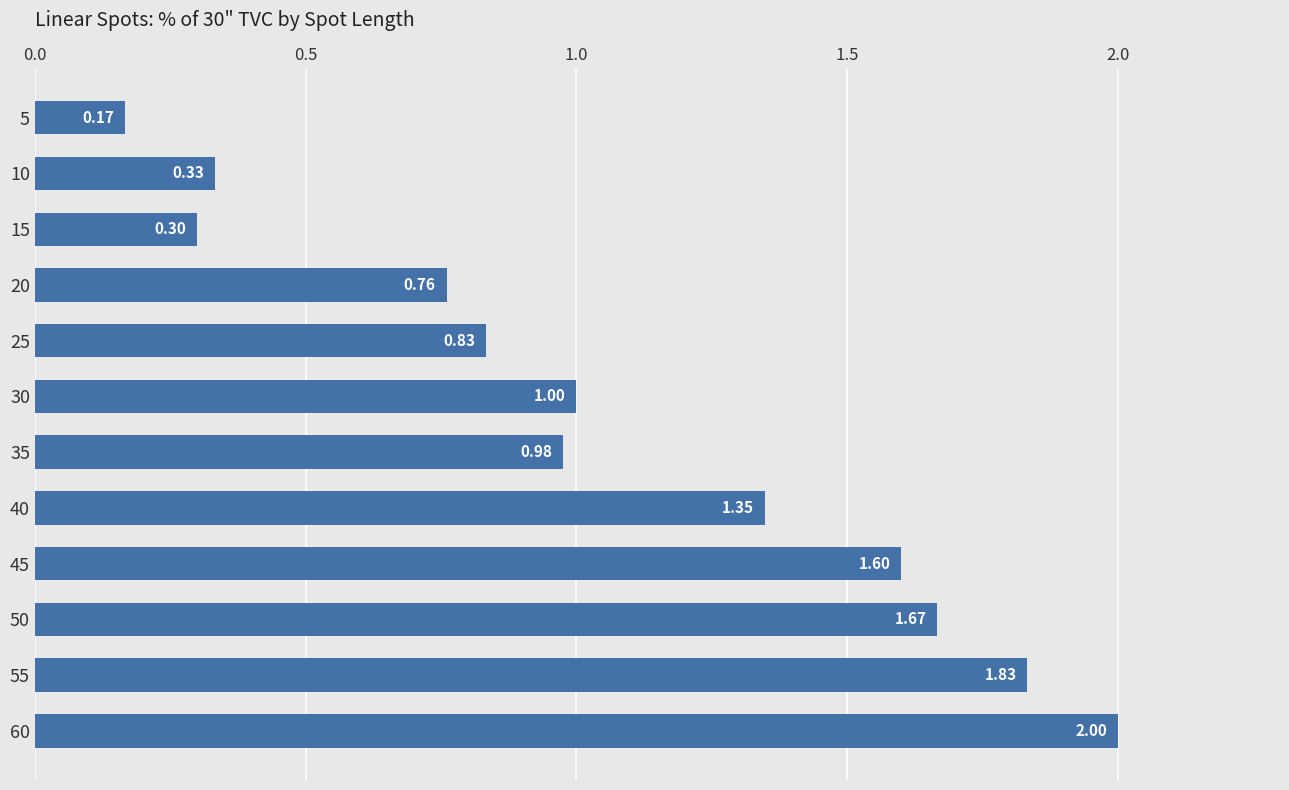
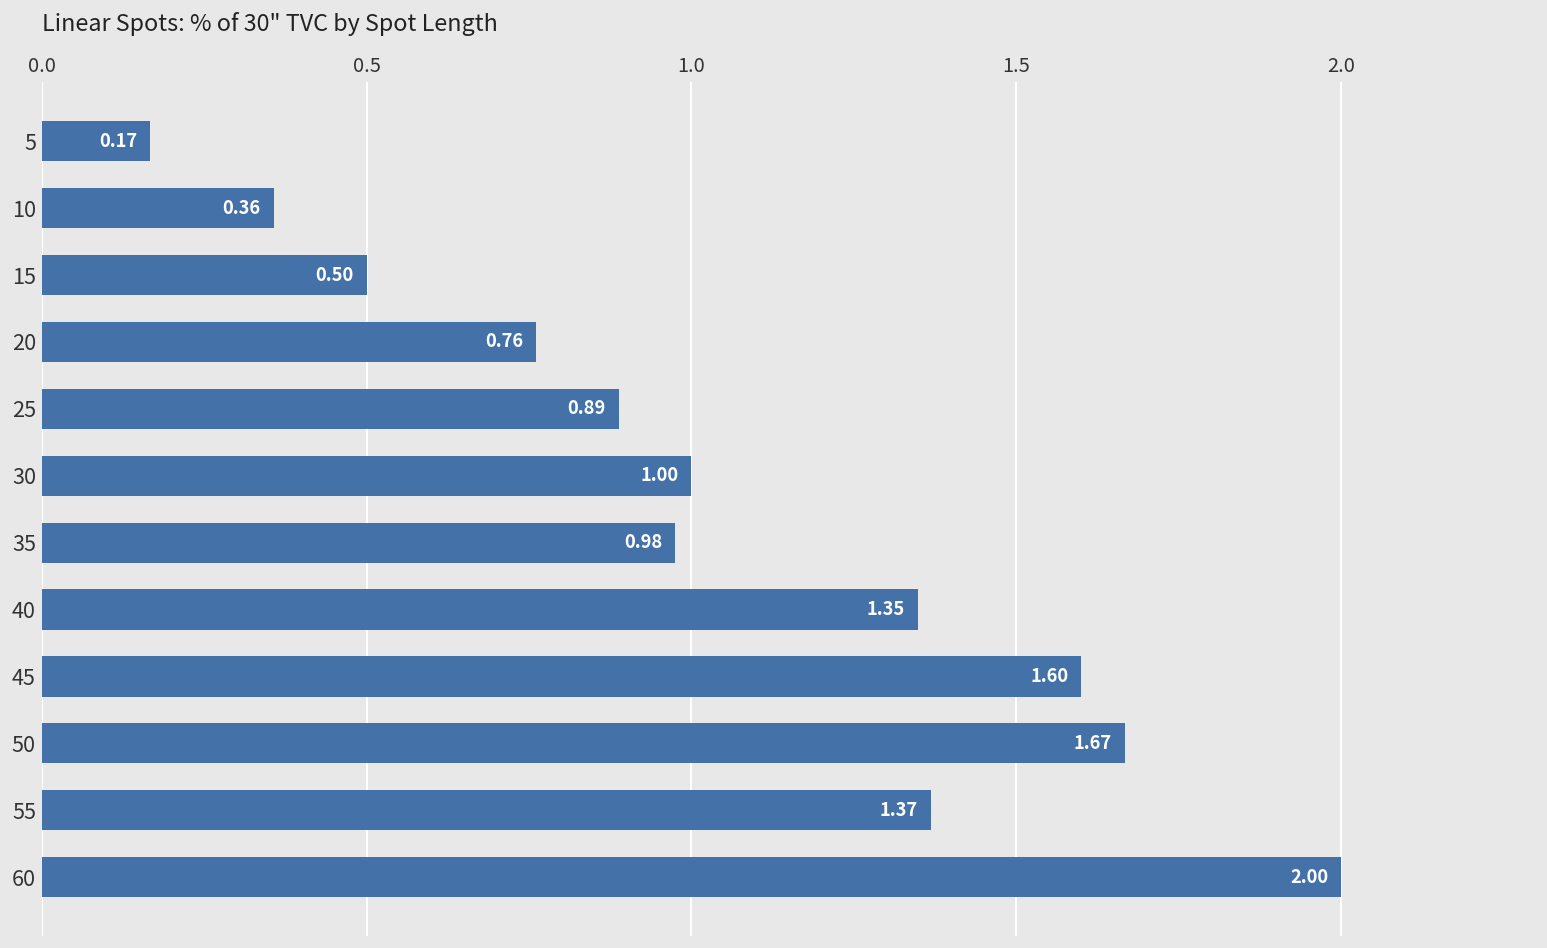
  {
    "5": 0.17,
-   "10": 0.33,
-   "15": 0.30,
+   "10": 0.36,
+   "15": 0.50,
    "20": 0.76,
-   "25": 0.83,
+   "25": 0.89,
    "30": 1.00,
    "35": 0.98,
    "40": 1.35,
    "45": 1.60,
    "50": 1.67,
-   "55": 1.83,
+   "55": 1.37,
    "60": 2.00
  }
